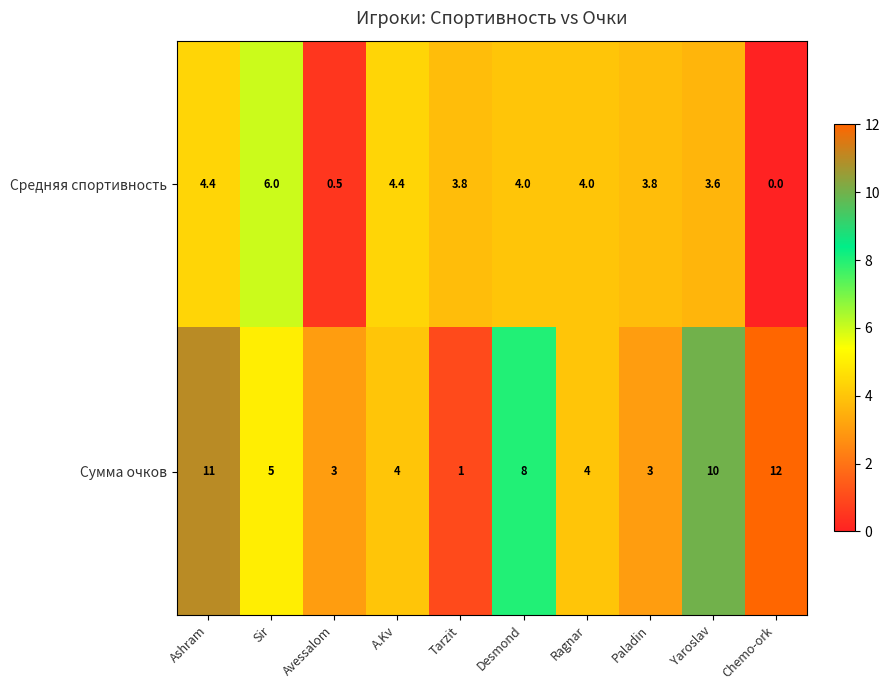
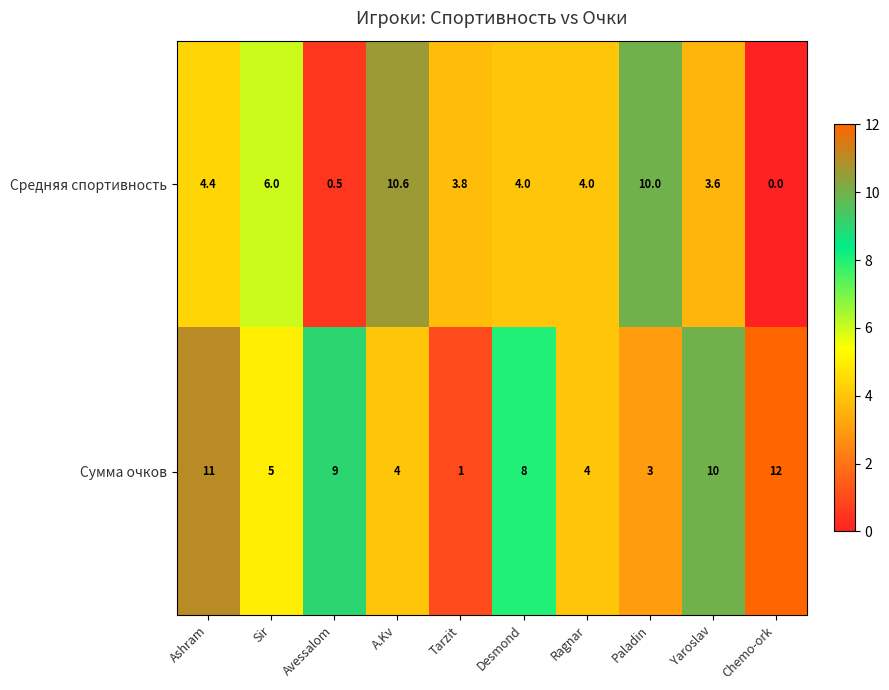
  {
    "Средняя спортивность": {
      "Ashram": 4.4,
      "Sir": 6.0,
      "Avessalom": 0.5,
-     "A.Kv": 4.4,
+     "A.Kv": 10.6,
      "Tarzit": 3.8,
      "Desmond": 4.0,
      "Ragnar": 4.0,
-     "Paladin": 3.8,
+     "Paladin": 10.0,
      "Yaroslav": 3.6,
      "Chemo-ork": 0.0
    },
    "Сумма очков": {
      "Ashram": 11,
      "Sir": 5,
-     "Avessalom": 3,
+     "Avessalom": 9,
      "A.Kv": 4,
      "Tarzit": 1,
      "Desmond": 8,
      "Ragnar": 4,
      "Paladin": 3,
      "Yaroslav": 10,
      "Chemo-ork": 12
    }
  }
